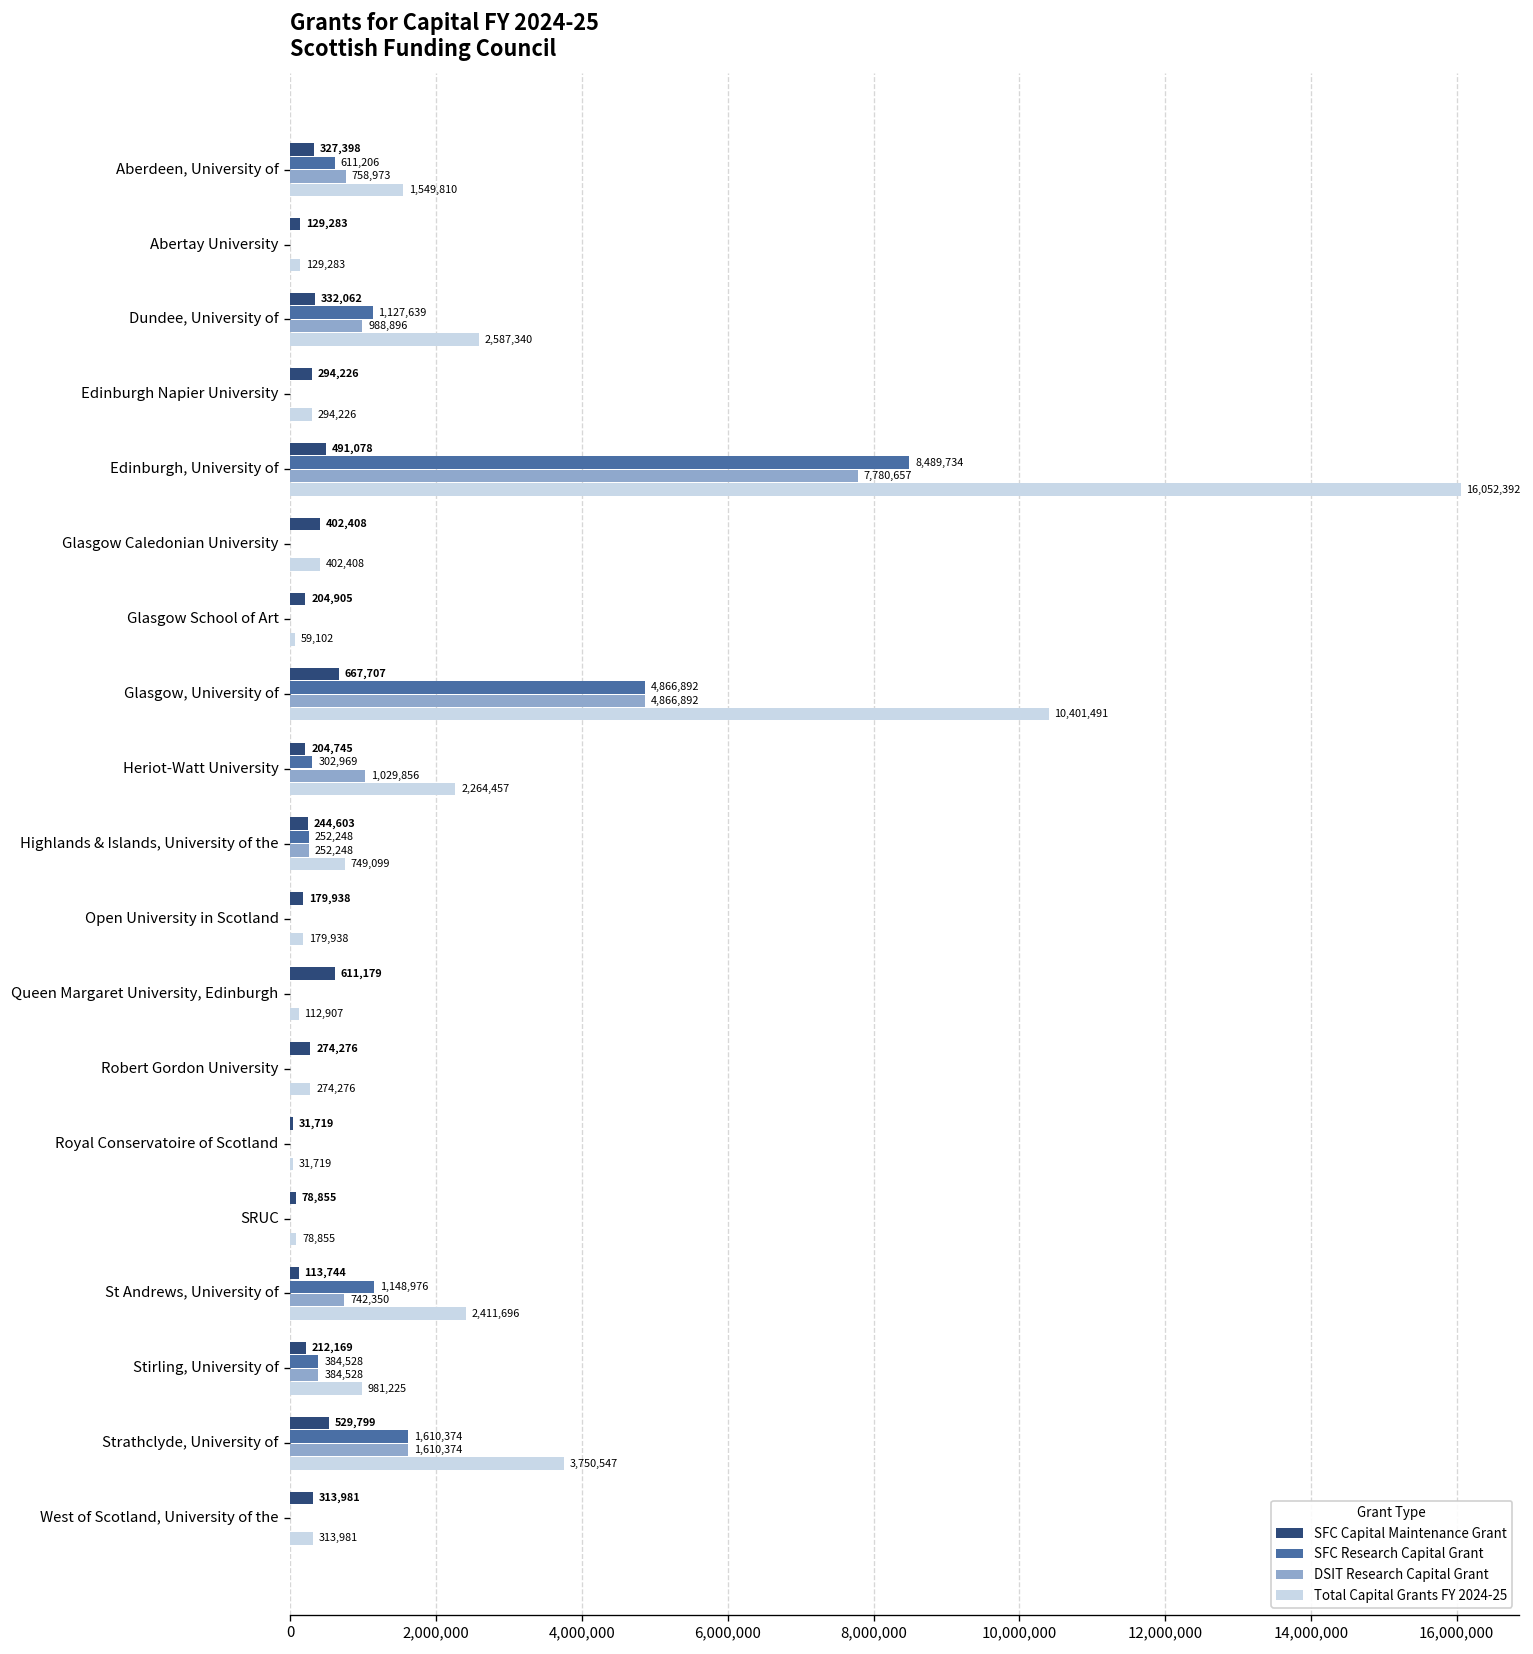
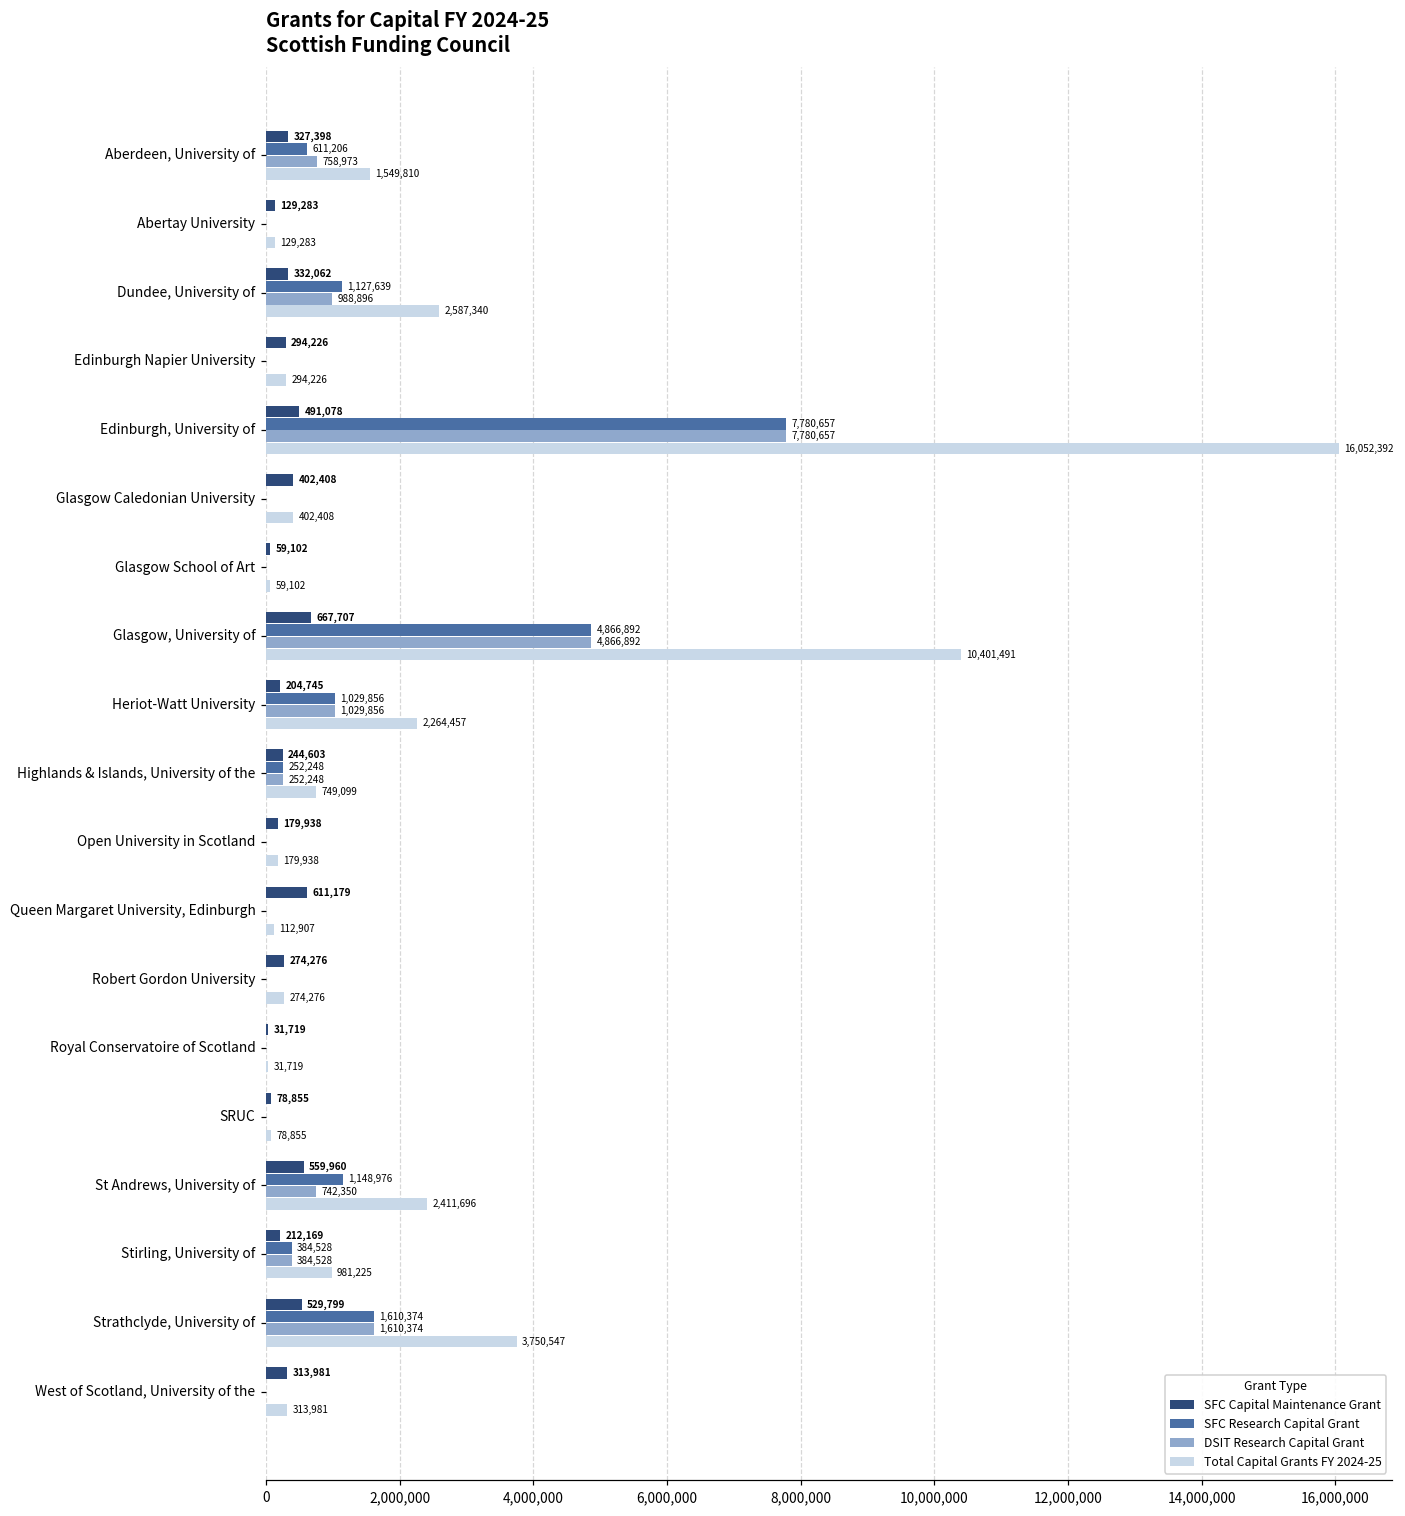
  {
    "SFC Capital Maintenance Grant": {
      "Aberdeen, University of": "327,398",
      "Abertay University": "129,283",
      "Dundee, University of": "332,062",
      "Edinburgh Napier University": "294,226",
      "Edinburgh, University of": "491,078",
      "Glasgow Caledonian University": "402,408",
-     "Glasgow School of Art": "204,905",
+     "Glasgow School of Art": "59,102",
      "Glasgow, University of": "667,707",
      "Heriot-Watt University": "204,745",
      "Highlands & Islands, University of the": "244,603",
      "Open University in Scotland": "179,938",
      "Queen Margaret University, Edinburgh": "611,179",
      "Robert Gordon University": "274,276",
      "Royal Conservatoire of Scotland": "31,719",
      "SRUC": "78,855",
-     "St Andrews, University of": "113,744",
+     "St Andrews, University of": "559,960",
      "Stirling, University of": "212,169",
      "Strathclyde, University of": "529,799",
      "West of Scotland, University of the": "313,981"
    },
    "SFC Research Capital Grant": {
      "Aberdeen, University of": "611,206",
      "Dundee, University of": "1,127,639",
-     "Edinburgh, University of": "8,489,734",
+     "Edinburgh, University of": "7,780,657",
      "Glasgow, University of": "4,866,892",
-     "Heriot-Watt University": "302,969",
+     "Heriot-Watt University": "1,029,856",
      "Highlands & Islands, University of the": "252,248",
      "St Andrews, University of": "1,148,976",
      "Stirling, University of": "384,528",
      "Strathclyde, University of": "1,610,374"
    },
    "DSIT Research Capital Grant": {
      "Aberdeen, University of": "758,973",
      "Dundee, University of": "988,896",
      "Edinburgh, University of": "7,780,657",
      "Glasgow, University of": "4,866,892",
      "Heriot-Watt University": "1,029,856",
      "Highlands & Islands, University of the": "252,248",
      "St Andrews, University of": "742,350",
      "Stirling, University of": "384,528",
      "Strathclyde, University of": "1,610,374"
    },
    "Total Capital Grants FY 2024-25": {
      "Aberdeen, University of": "1,549,810",
      "Abertay University": "129,283",
      "Dundee, University of": "2,587,340",
      "Edinburgh Napier University": "294,226",
      "Edinburgh, University of": "16,052,392",
      "Glasgow Caledonian University": "402,408",
      "Glasgow School of Art": "59,102",
      "Glasgow, University of": "10,401,491",
      "Heriot-Watt University": "2,264,457",
      "Highlands & Islands, University of the": "749,099",
      "Open University in Scotland": "179,938",
      "Queen Margaret University, Edinburgh": "112,907",
      "Robert Gordon University": "274,276",
      "Royal Conservatoire of Scotland": "31,719",
      "SRUC": "78,855",
      "St Andrews, University of": "2,411,696",
      "Stirling, University of": "981,225",
      "Strathclyde, University of": "3,750,547",
      "West of Scotland, University of the": "313,981"
    }
  }
